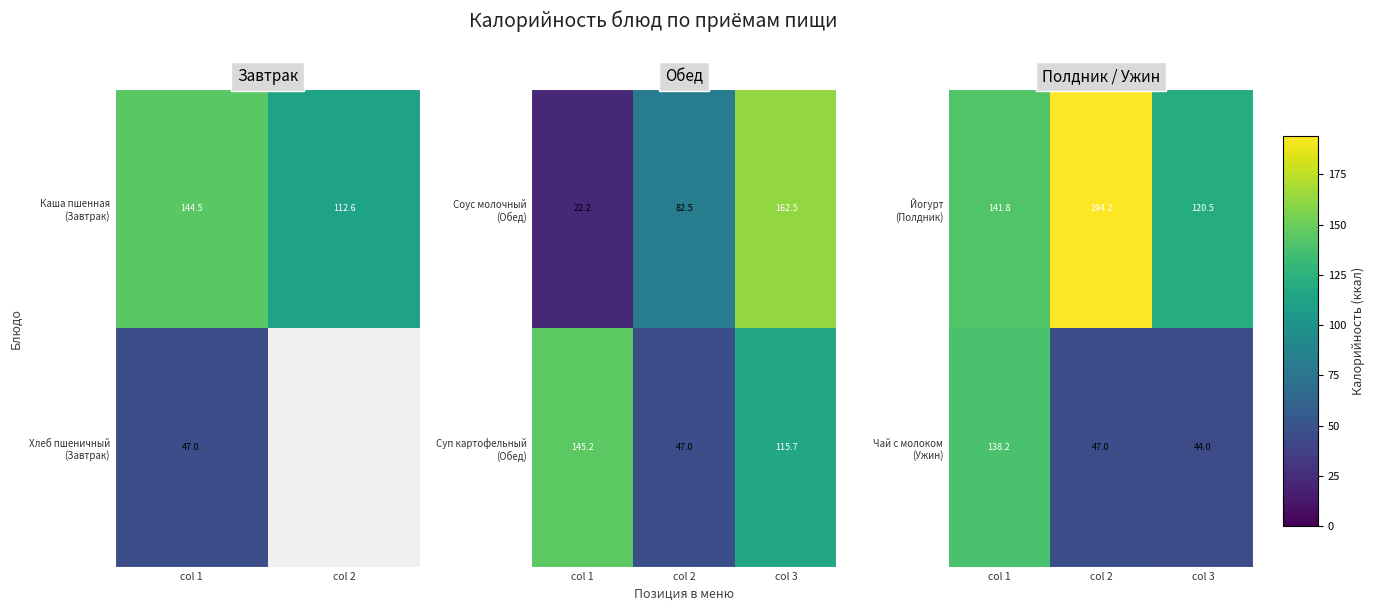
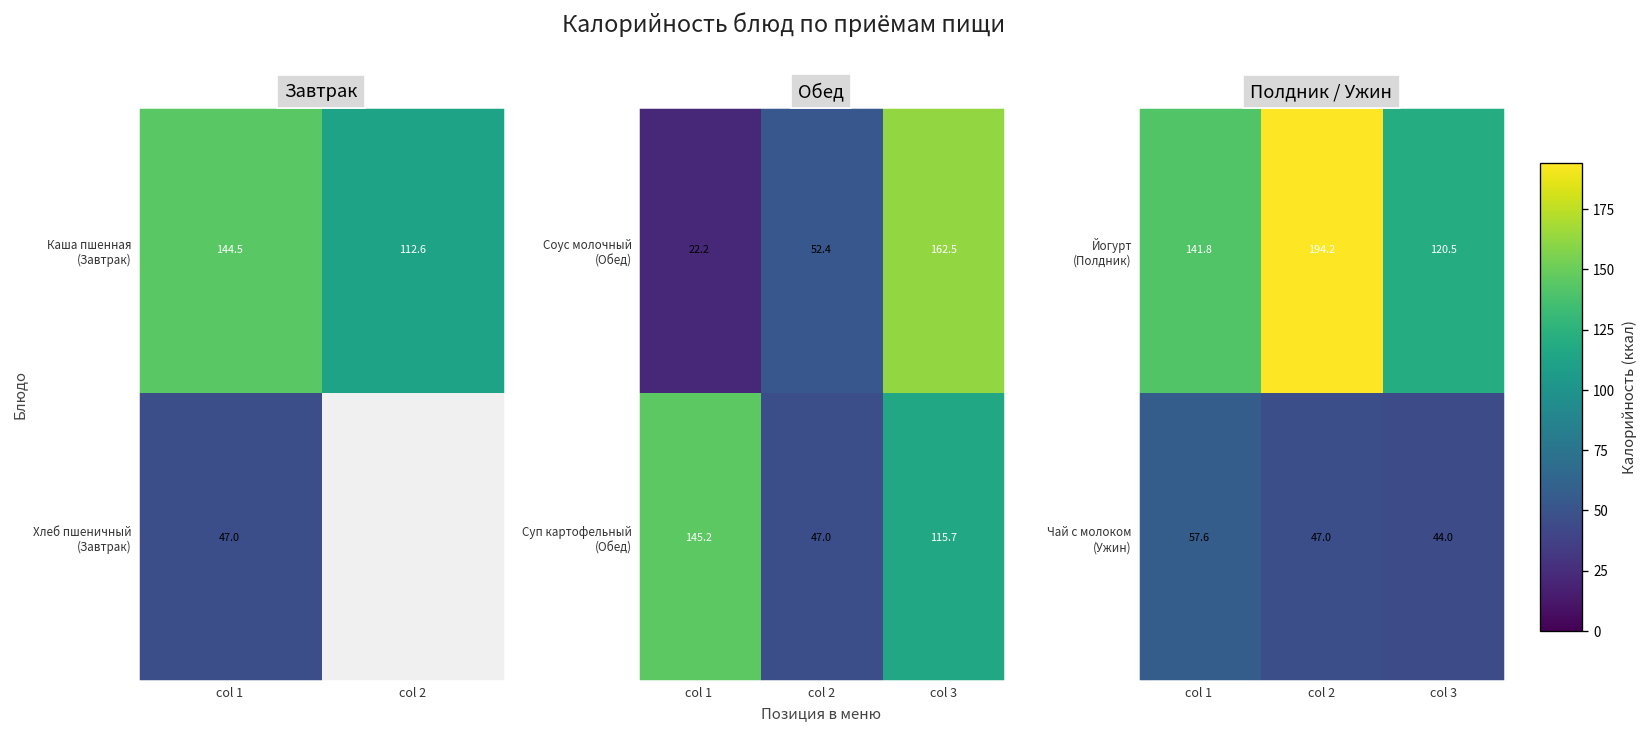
  {
    "Завтрак": {
      "Каша пшенная (Завтрак)": {
        "col 1": 144.5,
        "col 2": 112.6
      },
      "Хлеб пшеничный (Завтрак)": {
        "col 1": 47.0
      }
    },
    "Обед": {
      "Соус молочный (Обед)": {
        "col 1": 22.2,
-       "col 2": 82.5,
+       "col 2": 52.4,
        "col 3": 162.5
      },
      "Суп картофельный (Обед)": {
        "col 1": 145.2,
        "col 2": 47.0,
        "col 3": 115.7
      }
    },
    "Полдник / Ужин": {
      "Йогурт (Полдник)": {
        "col 1": 141.8,
        "col 2": 194.2,
        "col 3": 120.5
      },
      "Чай с молоком (Ужин)": {
-       "col 1": 138.2,
+       "col 1": 57.6,
        "col 2": 47.0,
        "col 3": 44.0
      }
    }
  }
